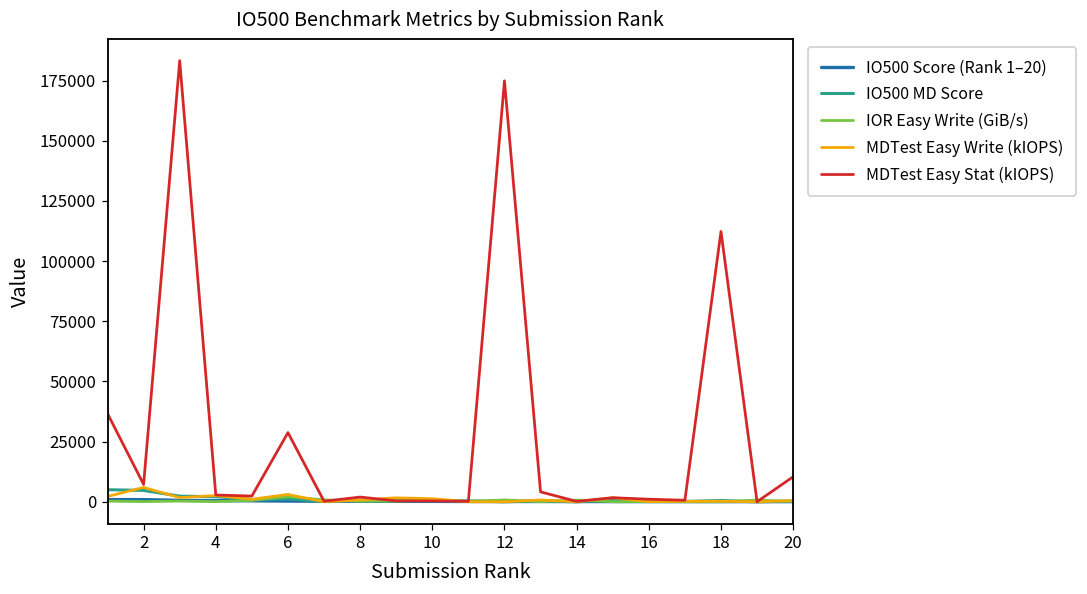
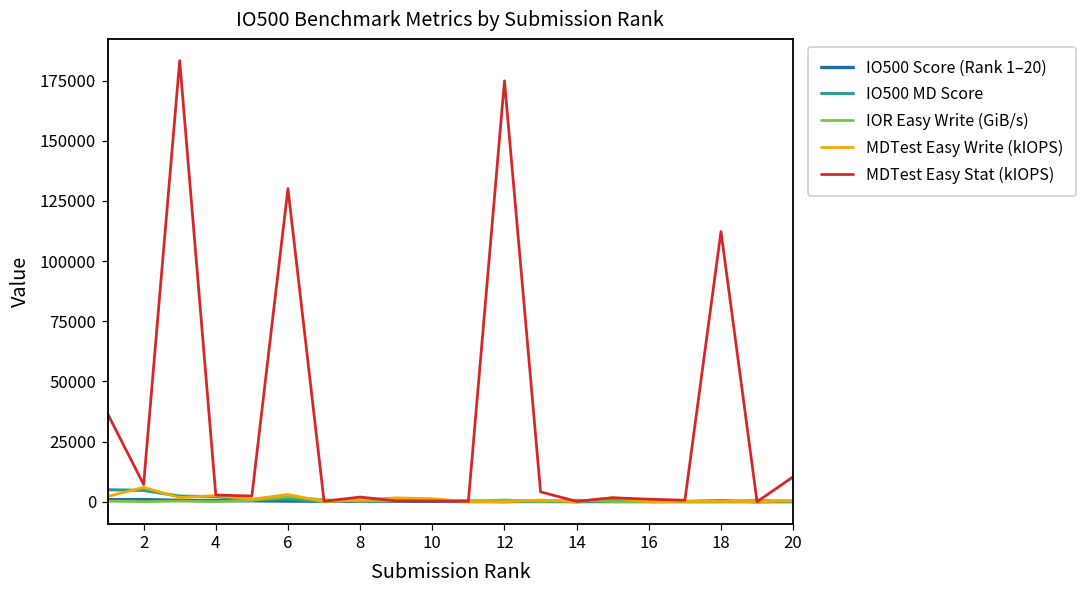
  {
    "MDTest Easy Write (kIOPS)": {
      "2": 6000
    },
    "MDTest Easy Stat (kIOPS)": {
      "2": 7000,
-     "6": 29000,
+     "6": 130000,
      "8": 2000,
      "12": 175000,
      "18": 112000,
      "20": 10000
    }
  }
